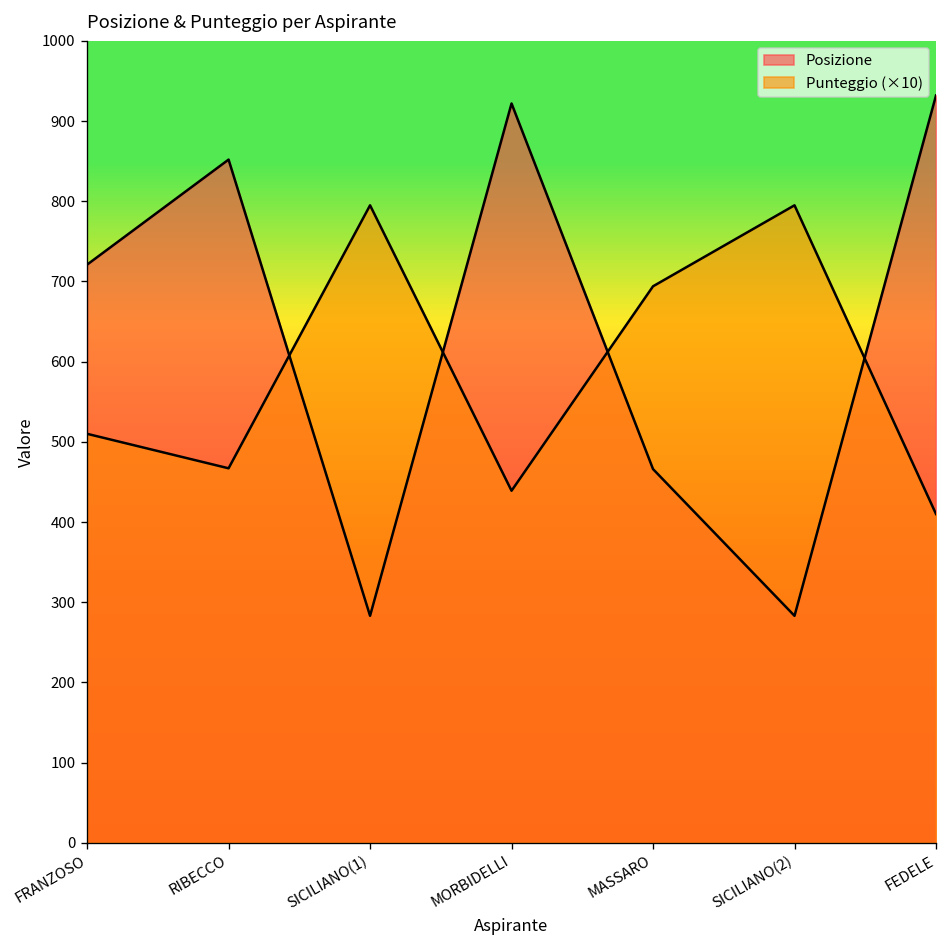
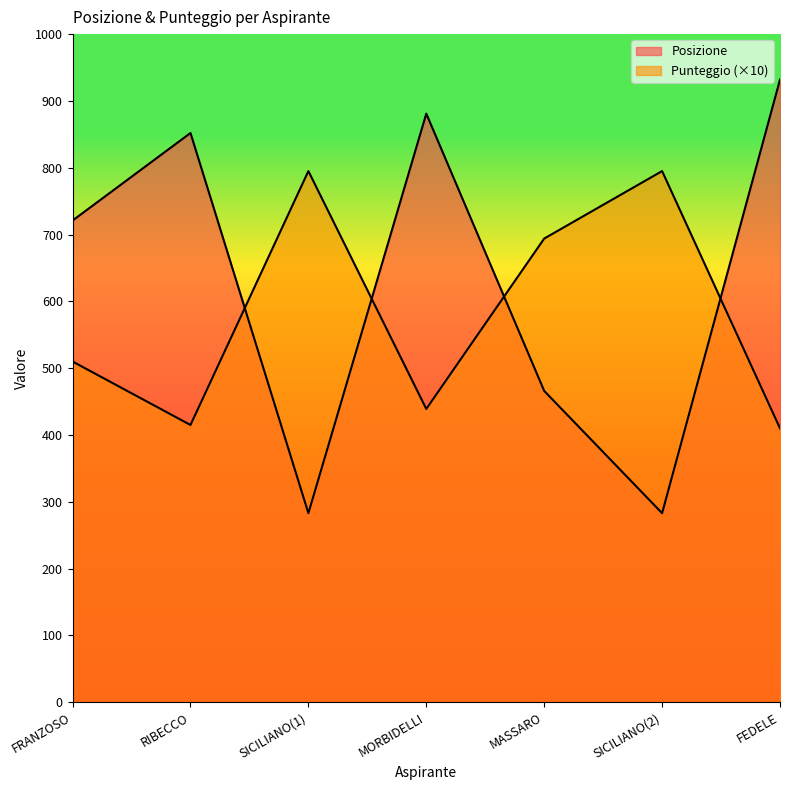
  {
    "Posizione": {
      "FRANZOSO": 720,
      "RIBECCO": 850,
      "SICILIANO(1)": 280,
-     "MORBIDELLI": 920,
+     "MORBIDELLI": 880,
      "MASSARO": 470,
      "SICILIANO(2)": 280,
      "FEDELE": 930
    },
    "Punteggio (×10)": {
      "FRANZOSO": 510,
-     "RIBECCO": 470,
+     "RIBECCO": 420,
      "SICILIANO(1)": 800,
      "MORBIDELLI": 440,
      "MASSARO": 690,
      "SICILIANO(2)": 800,
      "FEDELE": 410
    }
  }
